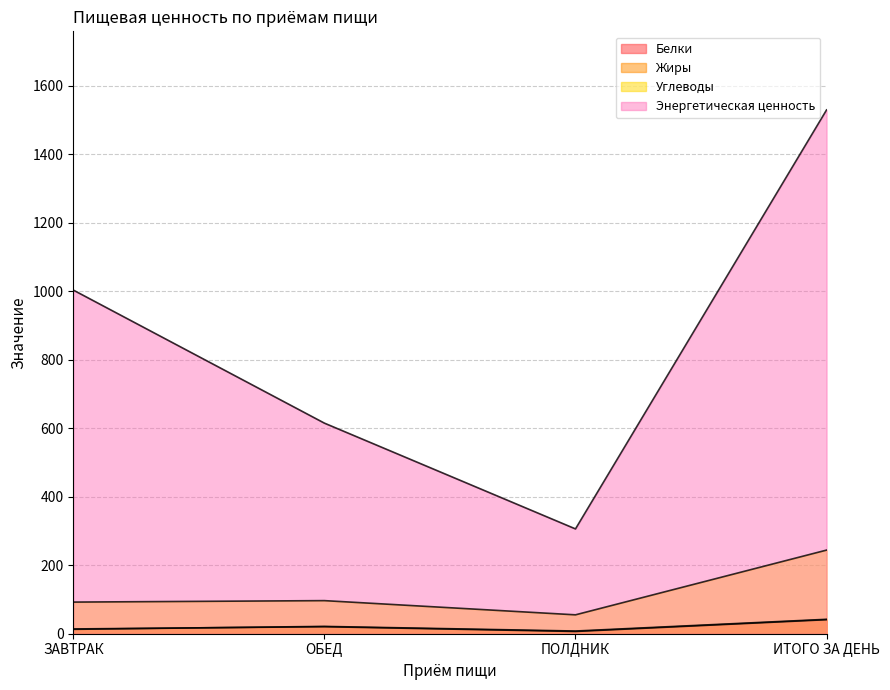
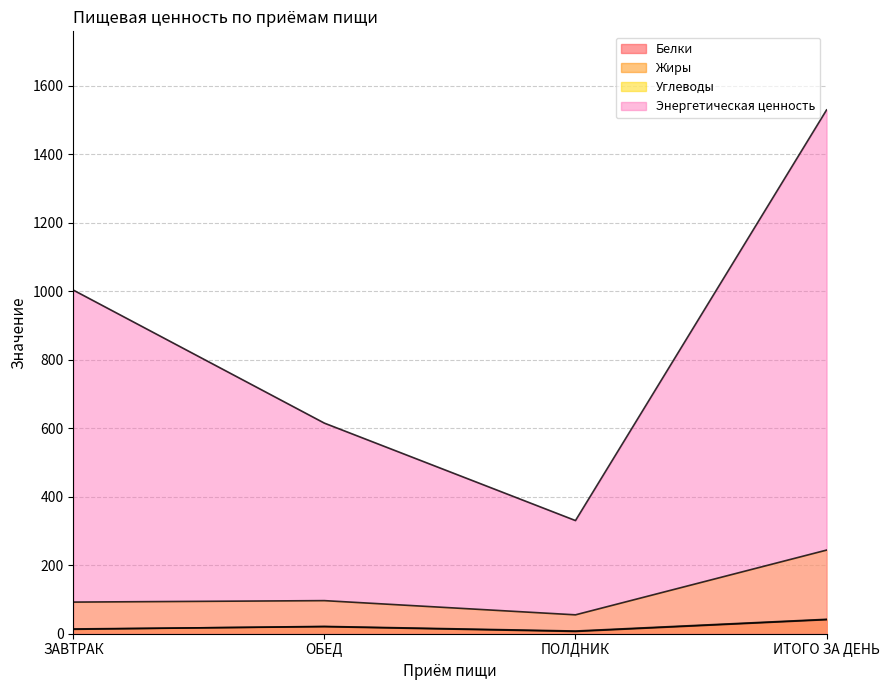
  {
    "Энергетическая ценность": {
      "ЗАВТРАК": 1000,
      "ОБЕД": 610,
-     "ПОЛДНИК": 310,
+     "ПОЛДНИК": 330,
      "ИТОГО ЗА ДЕНЬ": 1530
    }
  }
